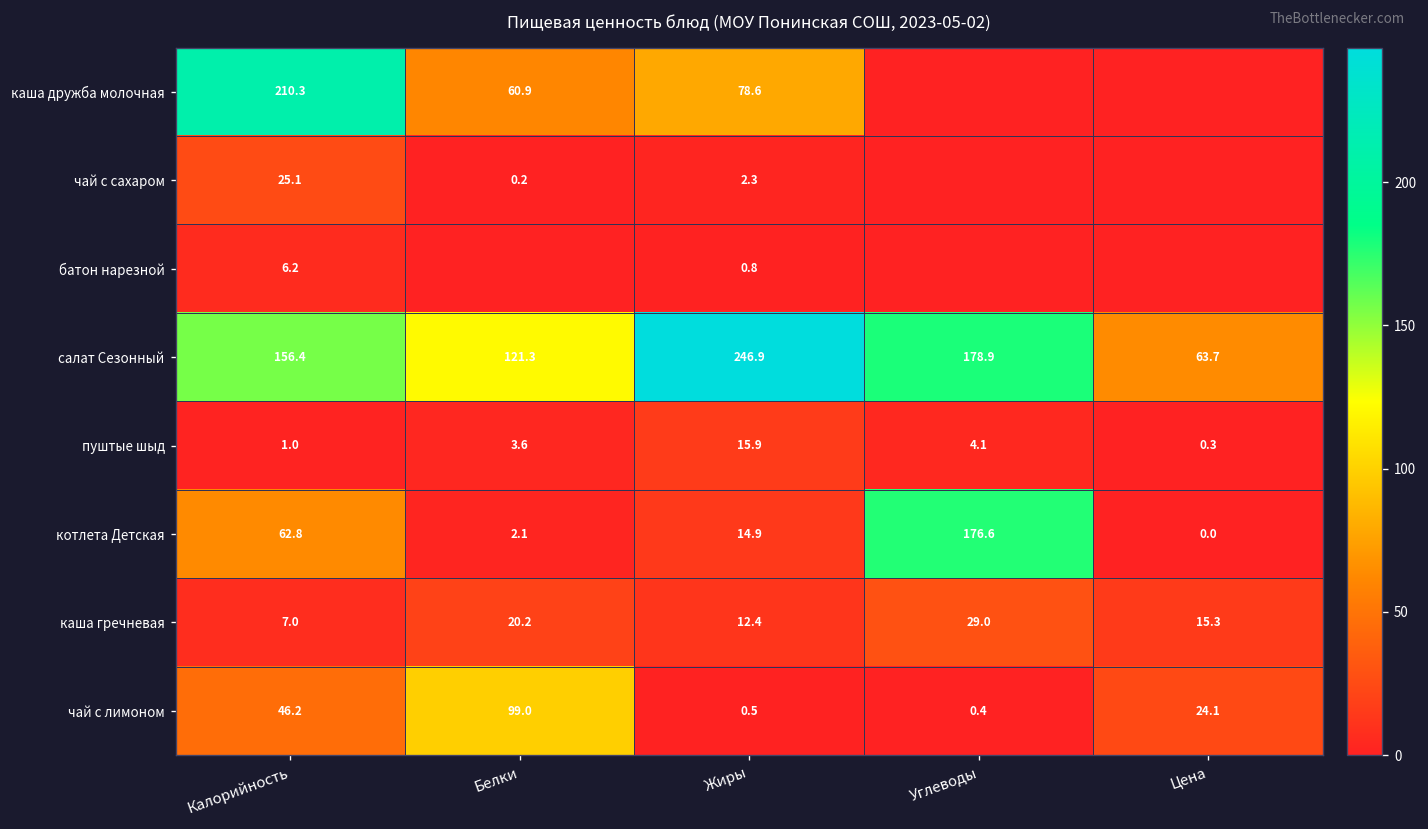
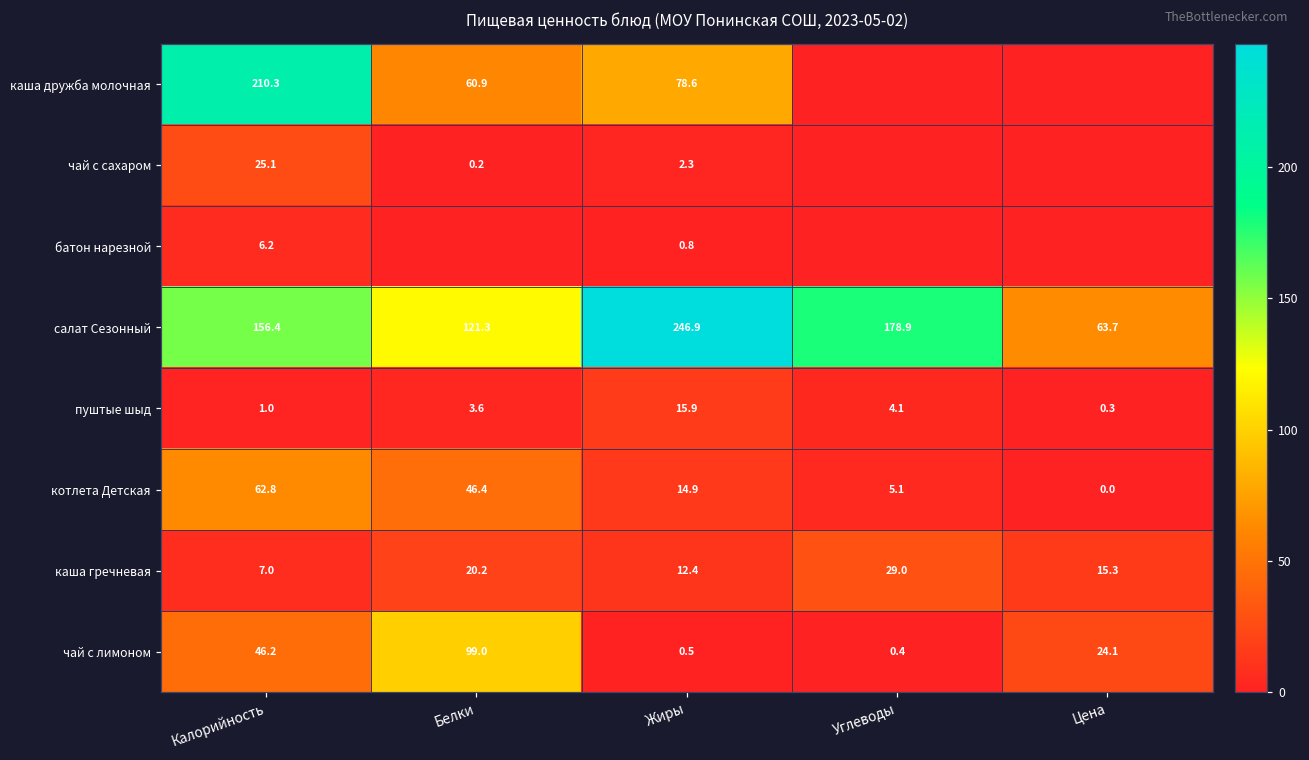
  {
    "каша дружба молочная": {
      "Калорийность": 210.3,
      "Белки": 60.9,
      "Жиры": 78.6
    },
    "чай с сахаром": {
      "Калорийность": 25.1,
      "Белки": 0.2,
      "Жиры": 2.3
    },
    "батон нарезной": {
      "Калорийность": 6.2,
      "Жиры": 0.8
    },
    "салат Сезонный": {
      "Калорийность": 156.4,
      "Белки": 121.3,
      "Жиры": 246.9,
      "Углеводы": 178.9,
      "Цена": 63.7
    },
    "пуштые шыд": {
      "Калорийность": 1.0,
      "Белки": 3.6,
      "Жиры": 15.9,
      "Углеводы": 4.1,
      "Цена": 0.3
    },
    "котлета Детская": {
      "Калорийность": 62.8,
-     "Белки": 2.1,
+     "Белки": 46.4,
      "Жиры": 14.9,
-     "Углеводы": 176.6,
+     "Углеводы": 5.1,
      "Цена": 0.0
    },
    "каша гречневая": {
      "Калорийность": 7.0,
      "Белки": 20.2,
      "Жиры": 12.4,
      "Углеводы": 29.0,
      "Цена": 15.3
    },
    "чай с лимоном": {
      "Калорийность": 46.2,
      "Белки": 99.0,
      "Жиры": 0.5,
      "Углеводы": 0.4,
      "Цена": 24.1
    }
  }
